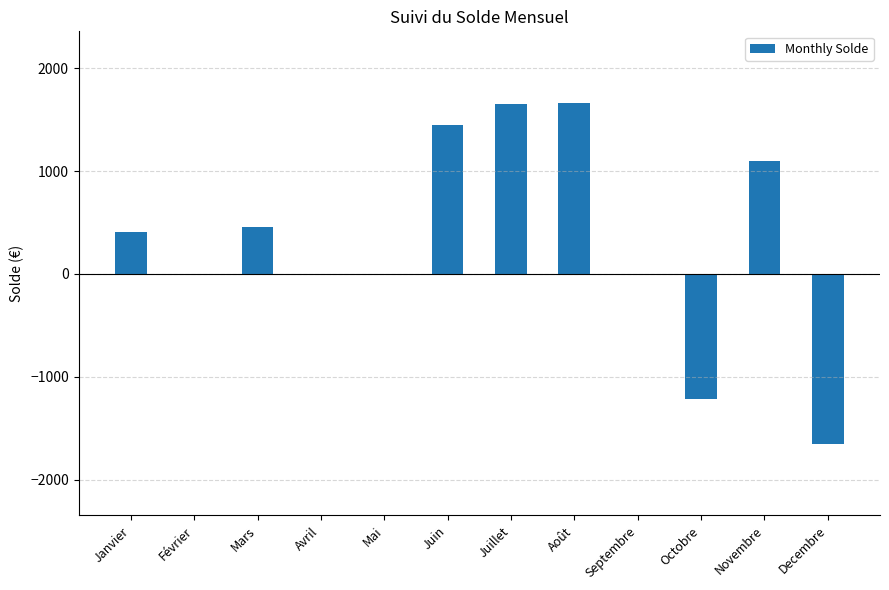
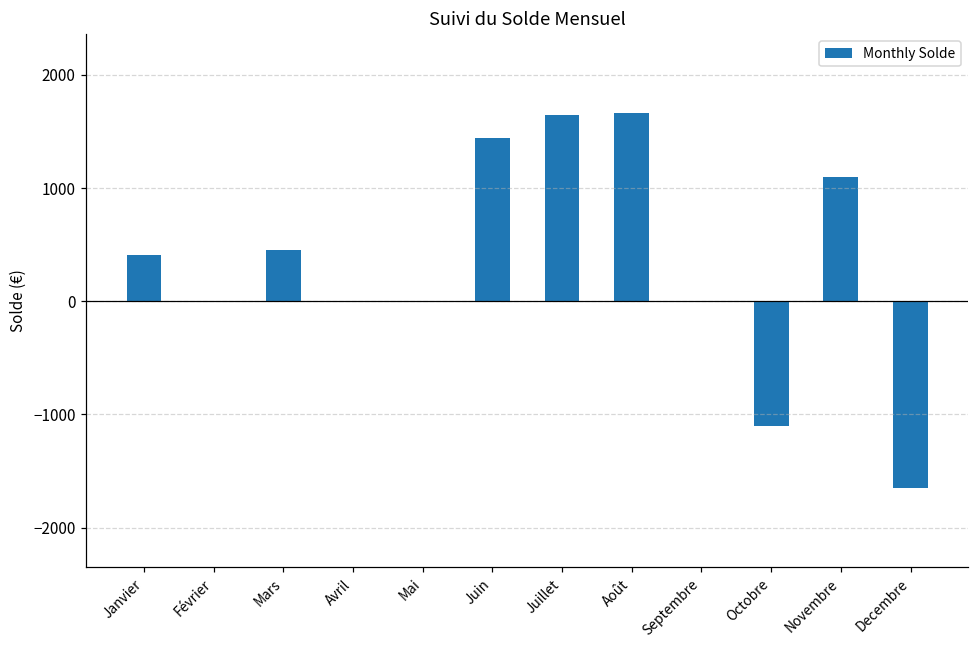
  {
    "Janvier": 410,
    "Février": 0,
    "Mars": 460,
    "Avril": 0,
    "Mai": 0,
    "Juin": 1450,
    "Juillet": 1650,
    "Août": 1660,
-   "Octobre": -1210,
+   "Octobre": -1110,
    "Novembre": 1090,
    "Decembre": -1650
  }
